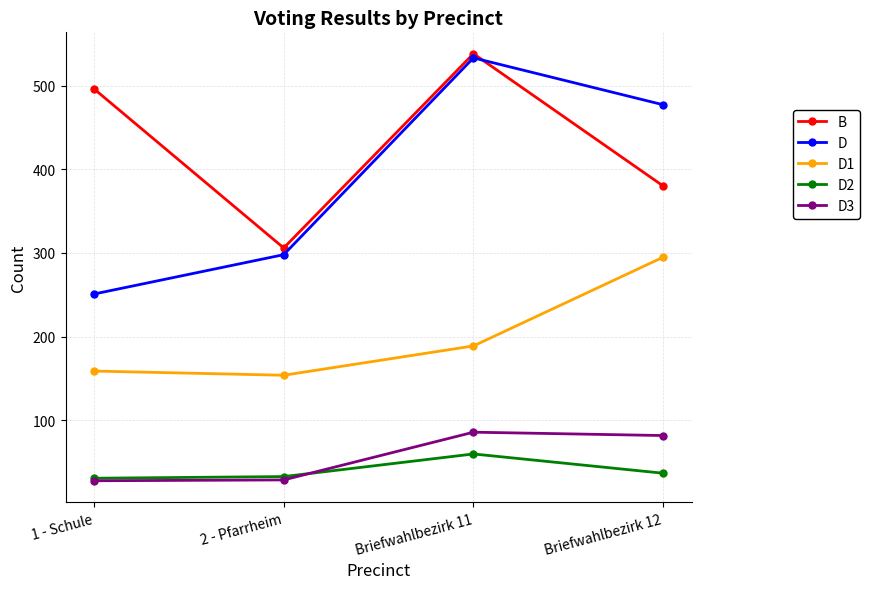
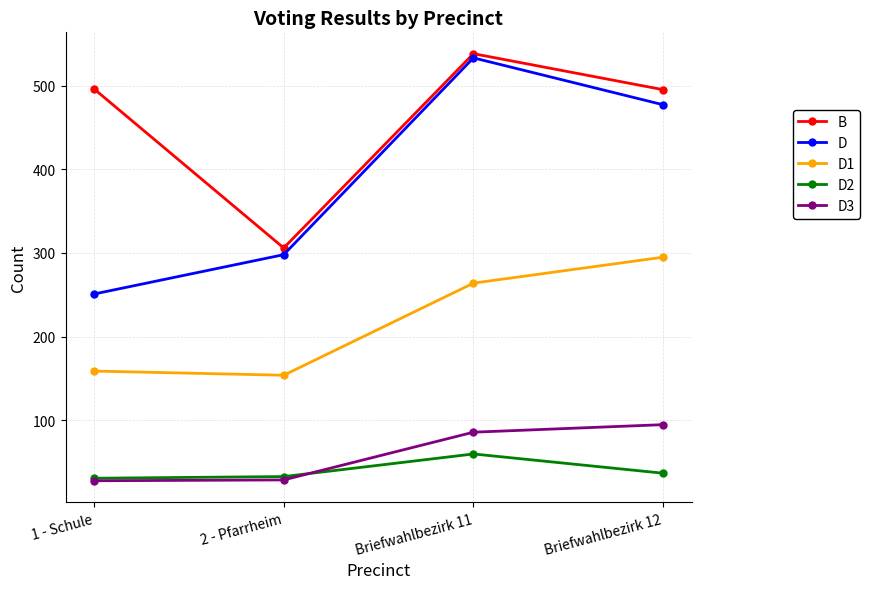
  {
    "B": {
      "1 - Schule": 500,
      "2 - Pfarrheim": 310,
      "Briefwahlbezirk 11": 540,
-     "Briefwahlbezirk 12": 380
+     "Briefwahlbezirk 12": 500
    },
    "D": {
      "1 - Schule": 250,
      "2 - Pfarrheim": 300,
      "Briefwahlbezirk 11": 530,
      "Briefwahlbezirk 12": 480
    },
    "D1": {
      "1 - Schule": 160,
      "2 - Pfarrheim": 150,
-     "Briefwahlbezirk 11": 190,
+     "Briefwahlbezirk 11": 260,
      "Briefwahlbezirk 12": 300
    },
    "D2": {
      "1 - Schule": 30,
      "2 - Pfarrheim": 30,
      "Briefwahlbezirk 11": 60,
      "Briefwahlbezirk 12": 40
    },
    "D3": {
      "1 - Schule": 30,
      "2 - Pfarrheim": 30,
      "Briefwahlbezirk 11": 90,
-     "Briefwahlbezirk 12": 80
+     "Briefwahlbezirk 12": 100
    }
  }
